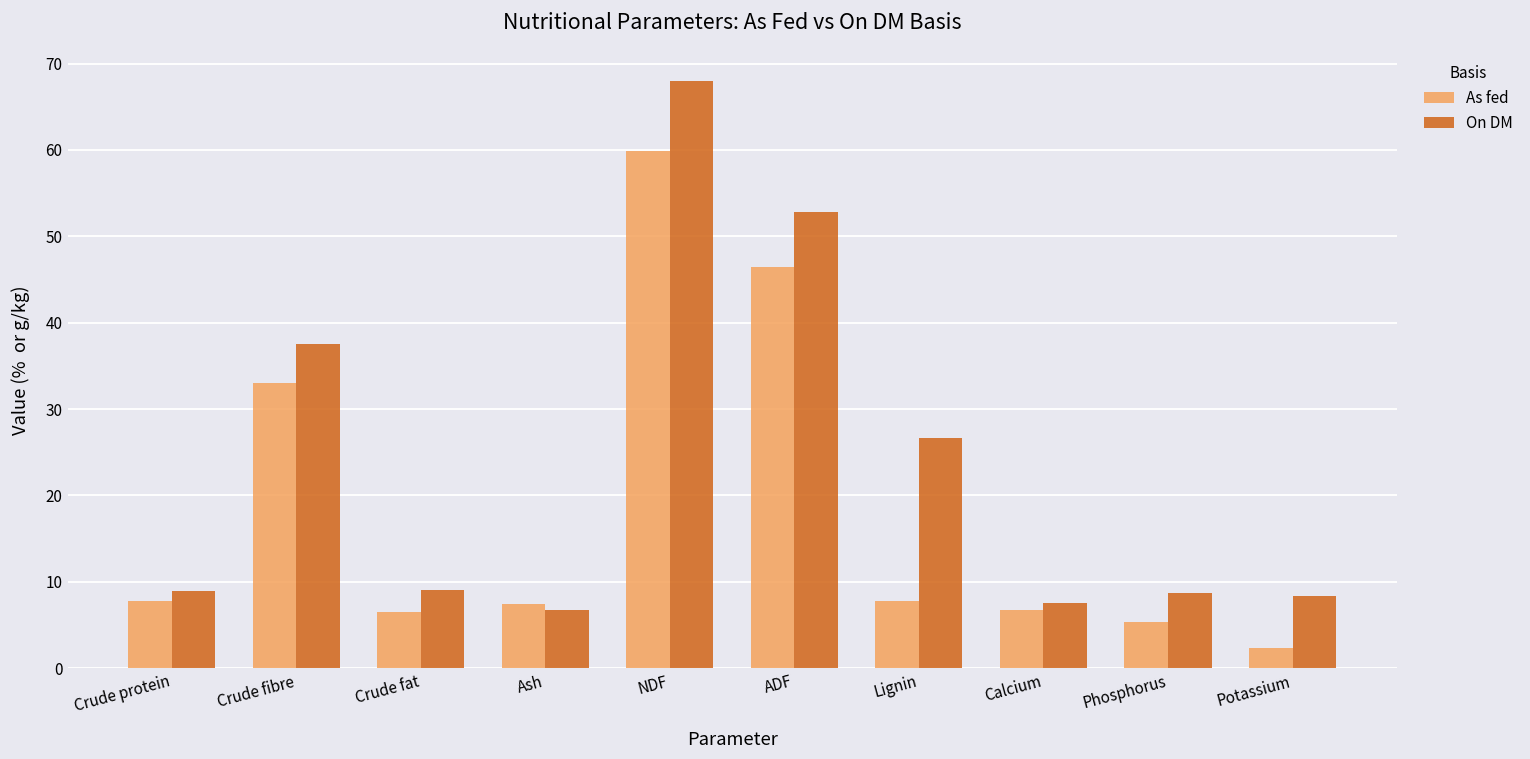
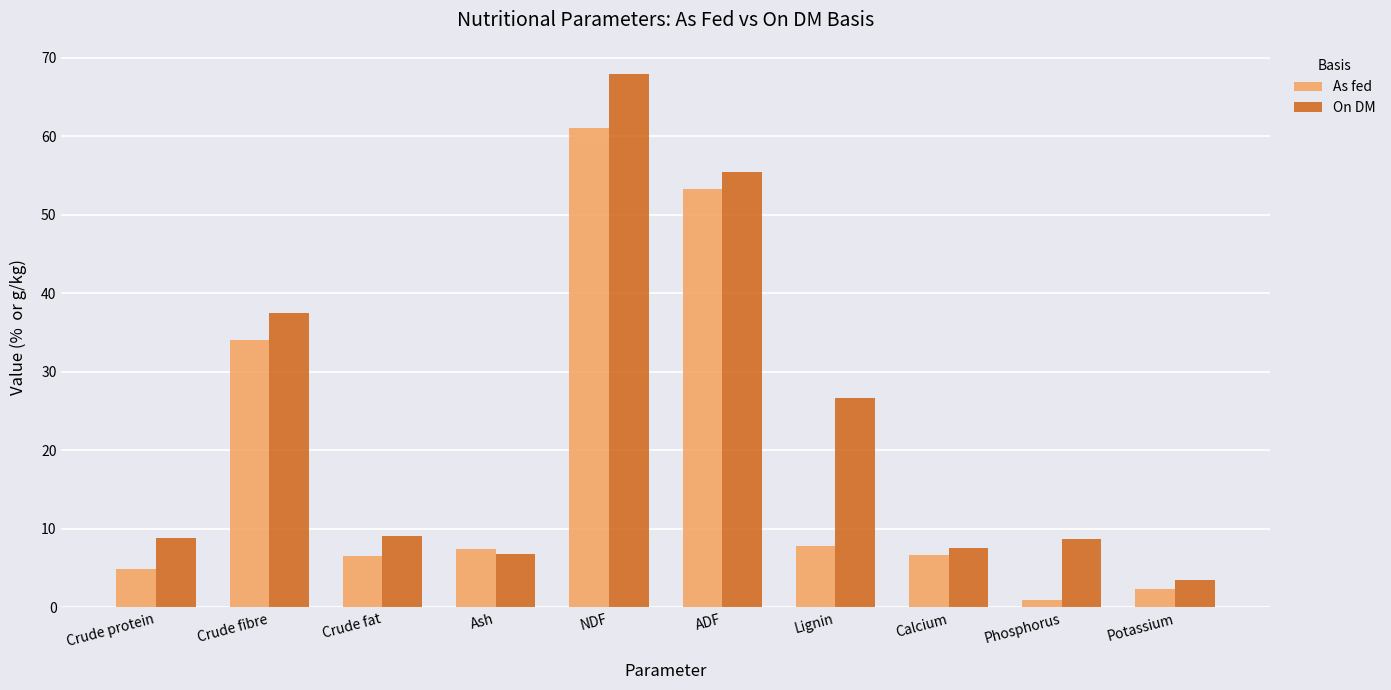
  {
    "As fed": {
-     "Crude protein": 8,
-     "Crude fibre": 33,
+     "Crude protein": 5,
+     "Crude fibre": 34,
      "Crude fat": 7,
      "Ash": 7,
-     "NDF": 60,
-     "ADF": 47,
+     "NDF": 61,
+     "ADF": 53,
      "Lignin": 8,
      "Calcium": 7,
-     "Phosphorus": 5,
+     "Phosphorus": 1,
      "Potassium": 2
    },
    "On DM": {
      "Crude protein": 9,
      "Crude fibre": 38,
      "Crude fat": 9,
      "Ash": 7,
      "NDF": 68,
-     "ADF": 53,
+     "ADF": 55,
      "Lignin": 27,
      "Calcium": 8,
      "Phosphorus": 9,
-     "Potassium": 8
+     "Potassium": 4
    }
  }
